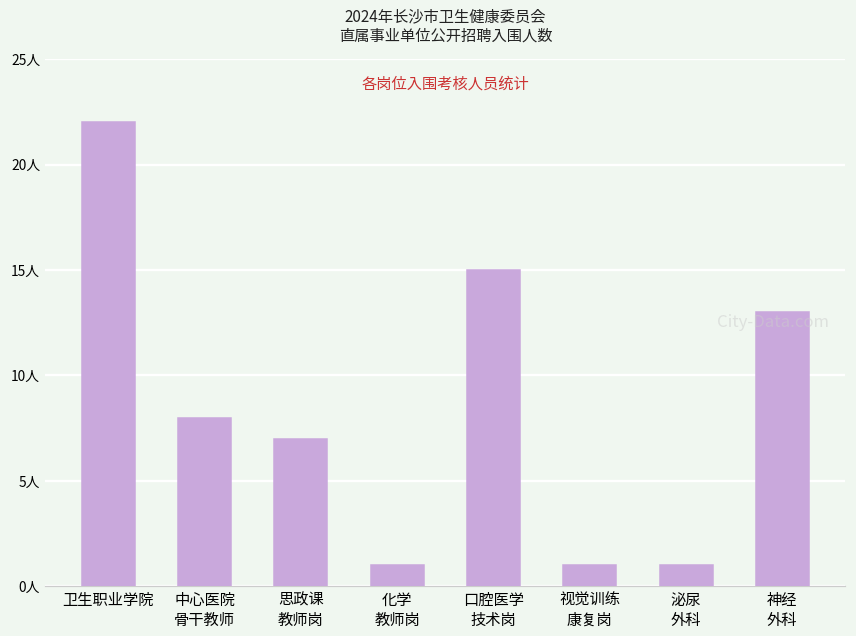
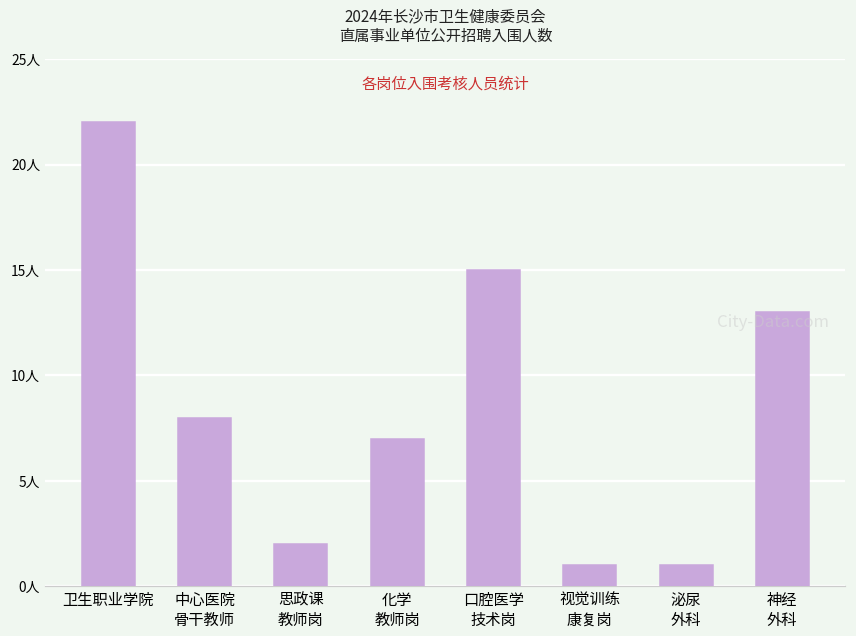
  {
    "卫生职业学院": "22人",
    "中心医院 骨干教师": "8人",
-   "思政课 教师岗": "7人",
-   "化学 教师岗": "1人",
+   "思政课 教师岗": "2人",
+   "化学 教师岗": "7人",
    "口腔医学 技术岗": "15人",
    "视觉训练 康复岗": "1人",
    "泌尿 外科": "1人",
    "神经 外科": "13人"
  }
